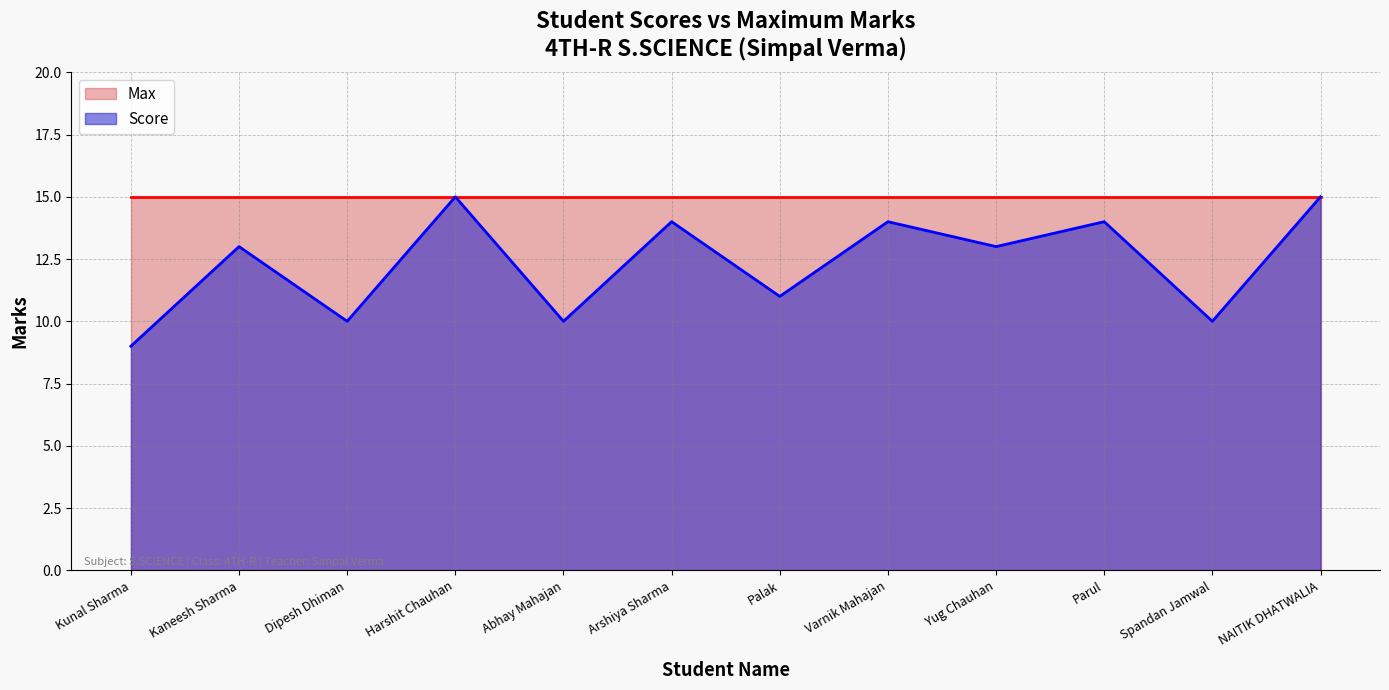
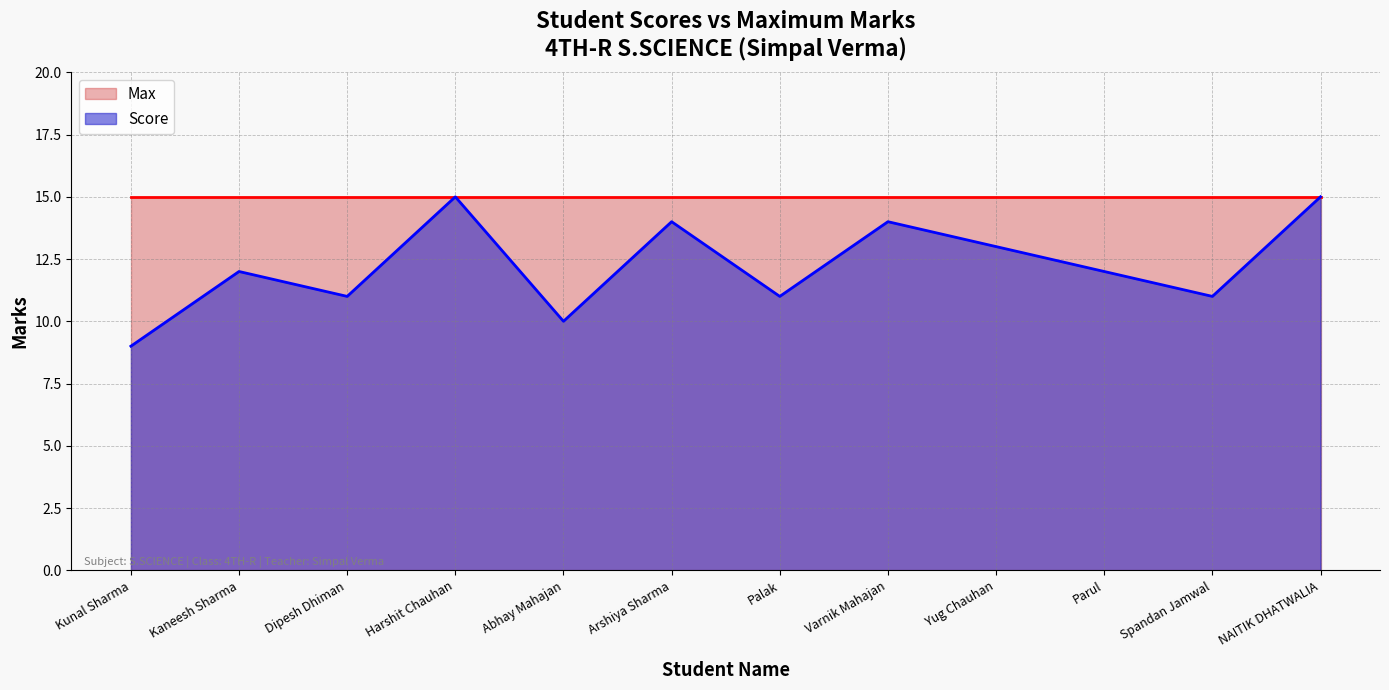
  {
    "Max": {
      "Kunal Sharma": 15,
      "Kaneesh Sharma": 15,
      "Dipesh Dhiman": 15,
      "Abhay Mahajan": 15,
      "Arshiya Sharma": 15,
      "Palak": 15,
      "Varnik Mahajan": 15,
      "Yug Chauhan": 15,
      "Parul": 15,
      "Spandan Jamwal": 15
    },
    "Score": {
      "Kunal Sharma": 9,
-     "Kaneesh Sharma": 13,
-     "Dipesh Dhiman": 10,
+     "Kaneesh Sharma": 12,
+     "Dipesh Dhiman": 11,
      "Abhay Mahajan": 10,
      "Arshiya Sharma": 14,
      "Palak": 11,
      "Varnik Mahajan": 14,
      "Yug Chauhan": 13,
-     "Parul": 14,
-     "Spandan Jamwal": 10
+     "Parul": 12,
+     "Spandan Jamwal": 11
    }
  }
